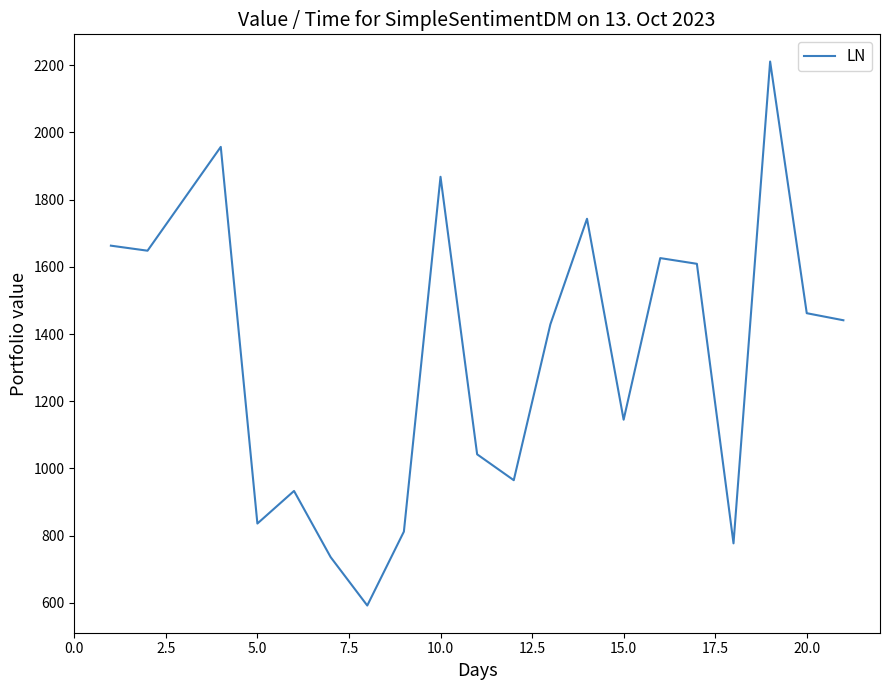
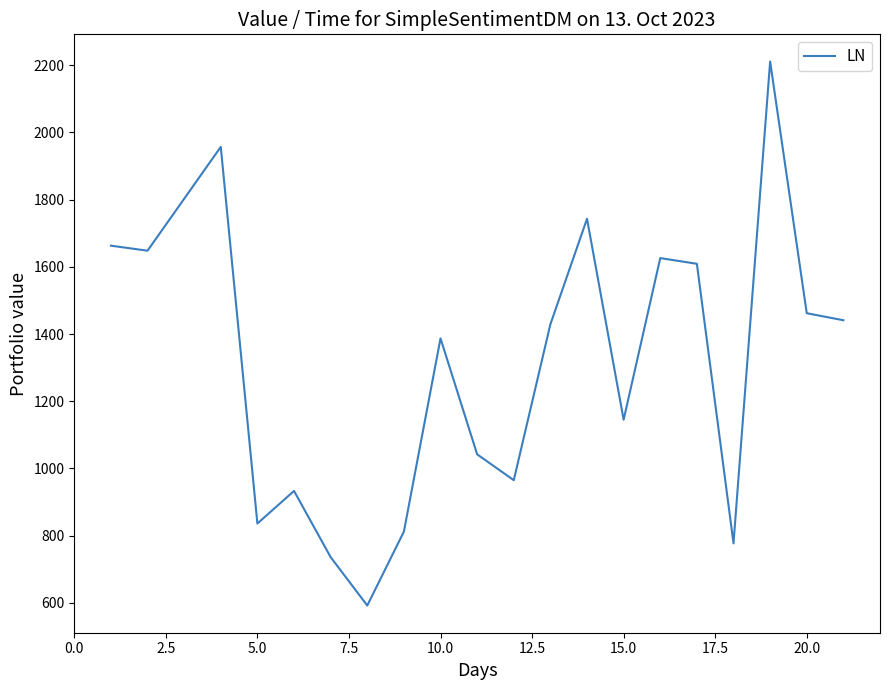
  {
    "5.0": 840,
-   "10.0": 1870,
+   "10.0": 1390,
    "15.0": 1150,
    "20.0": 1460
  }
